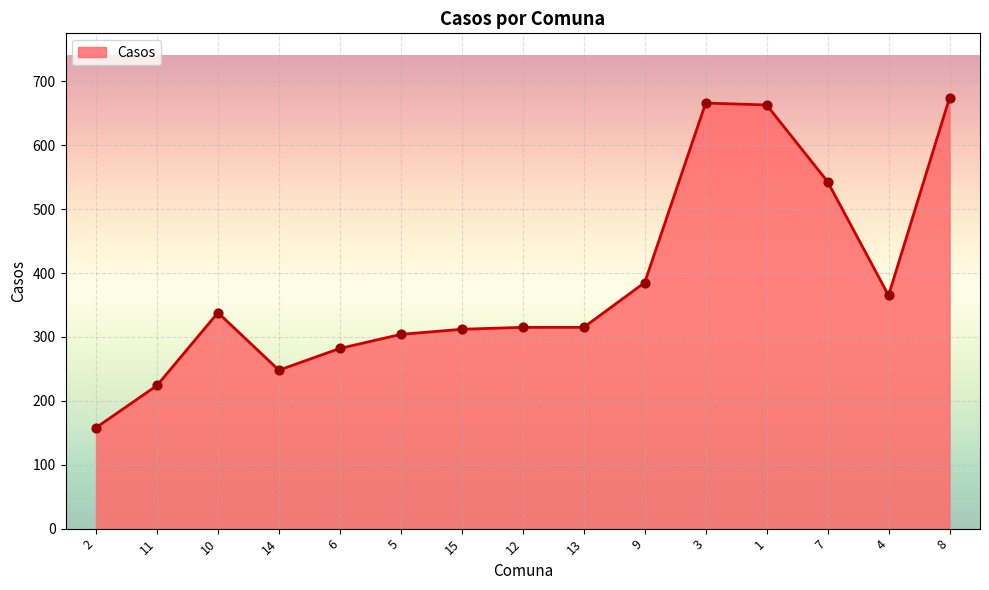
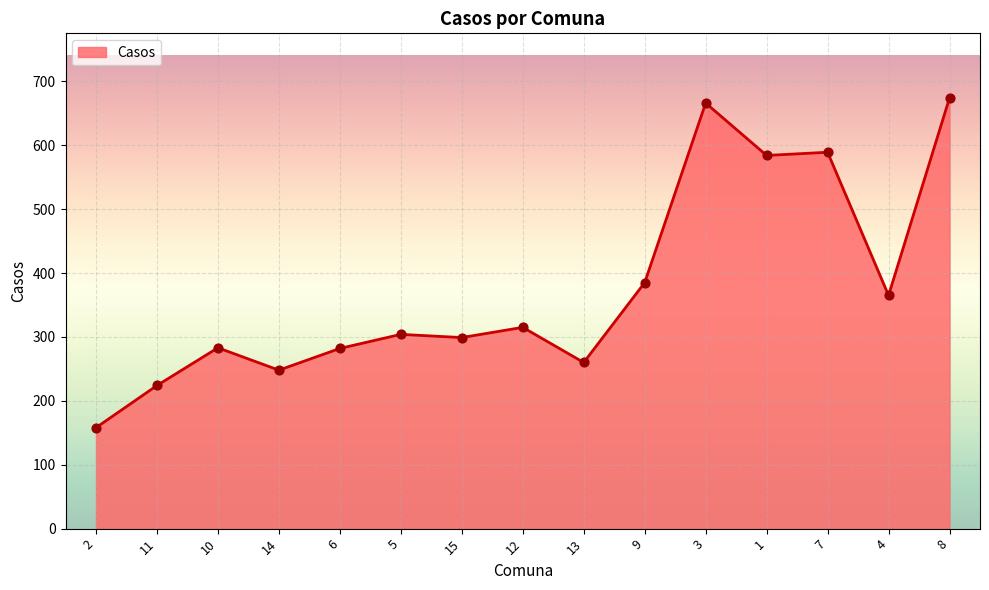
  {
    "2": 160,
    "11": 220,
-   "10": 340,
+   "10": 280,
    "14": 250,
    "6": 280,
    "5": 300,
-   "15": 310,
+   "15": 300,
    "12": 320,
-   "13": 320,
+   "13": 260,
    "9": 390,
    "3": 670,
-   "1": 660,
-   "7": 540,
+   "1": 580,
+   "7": 590,
    "4": 370,
    "8": 670
  }
